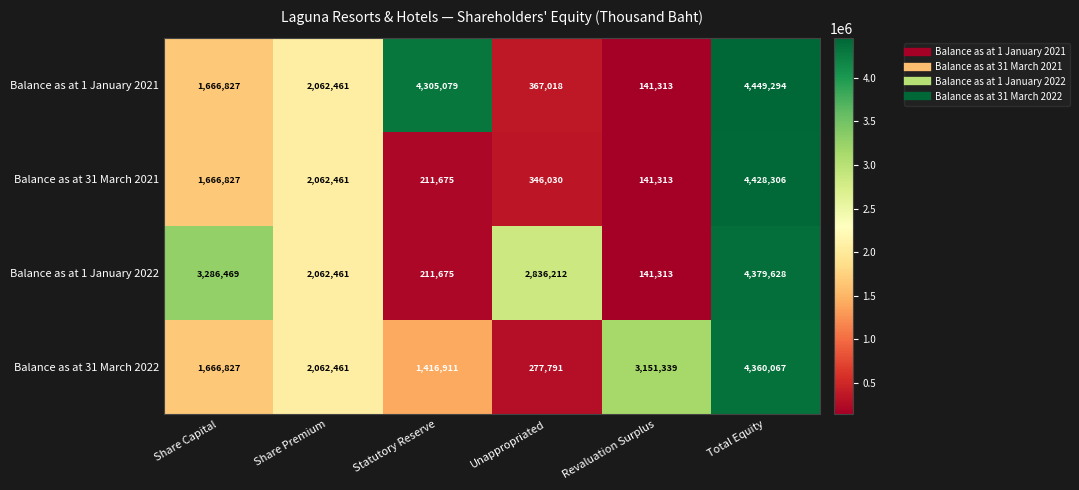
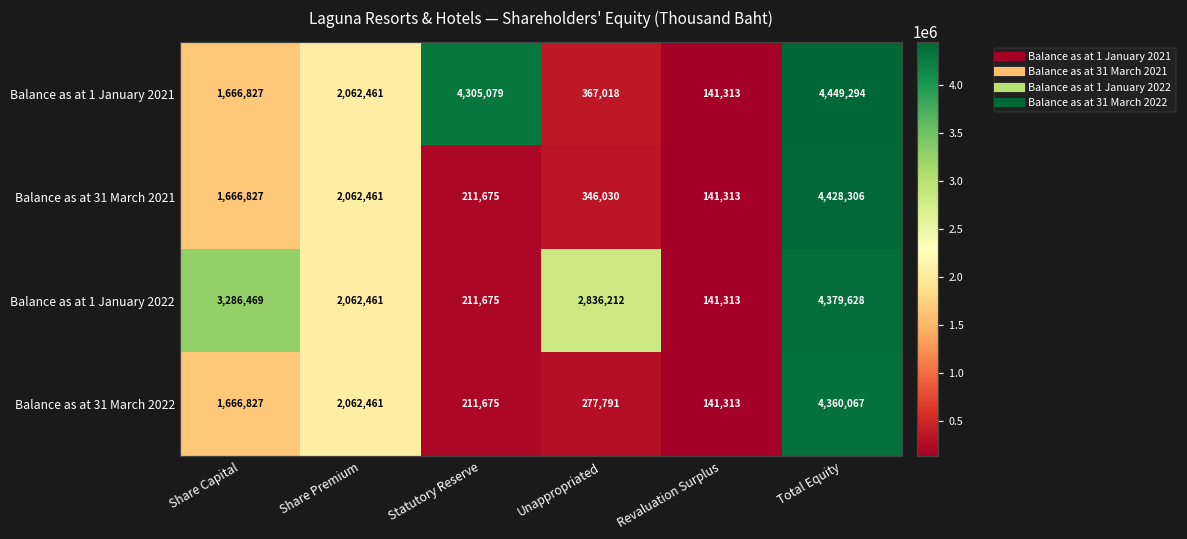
  {
    "Balance as at 1 January 2021": {
      "Share Capital": "1,666,827",
      "Share Premium": "2,062,461",
      "Statutory Reserve": "4,305,079",
      "Unappropriated": "367,018",
      "Revaluation Surplus": "141,313",
      "Total Equity": "4,449,294"
    },
    "Balance as at 31 March 2021": {
      "Share Capital": "1,666,827",
      "Share Premium": "2,062,461",
      "Statutory Reserve": "211,675",
      "Unappropriated": "346,030",
      "Revaluation Surplus": "141,313",
      "Total Equity": "4,428,306"
    },
    "Balance as at 1 January 2022": {
      "Share Capital": "3,286,469",
      "Share Premium": "2,062,461",
      "Statutory Reserve": "211,675",
      "Unappropriated": "2,836,212",
      "Revaluation Surplus": "141,313",
      "Total Equity": "4,379,628"
    },
    "Balance as at 31 March 2022": {
      "Share Capital": "1,666,827",
      "Share Premium": "2,062,461",
-     "Statutory Reserve": "1,416,911",
+     "Statutory Reserve": "211,675",
      "Unappropriated": "277,791",
-     "Revaluation Surplus": "3,151,339",
+     "Revaluation Surplus": "141,313",
      "Total Equity": "4,360,067"
    }
  }
